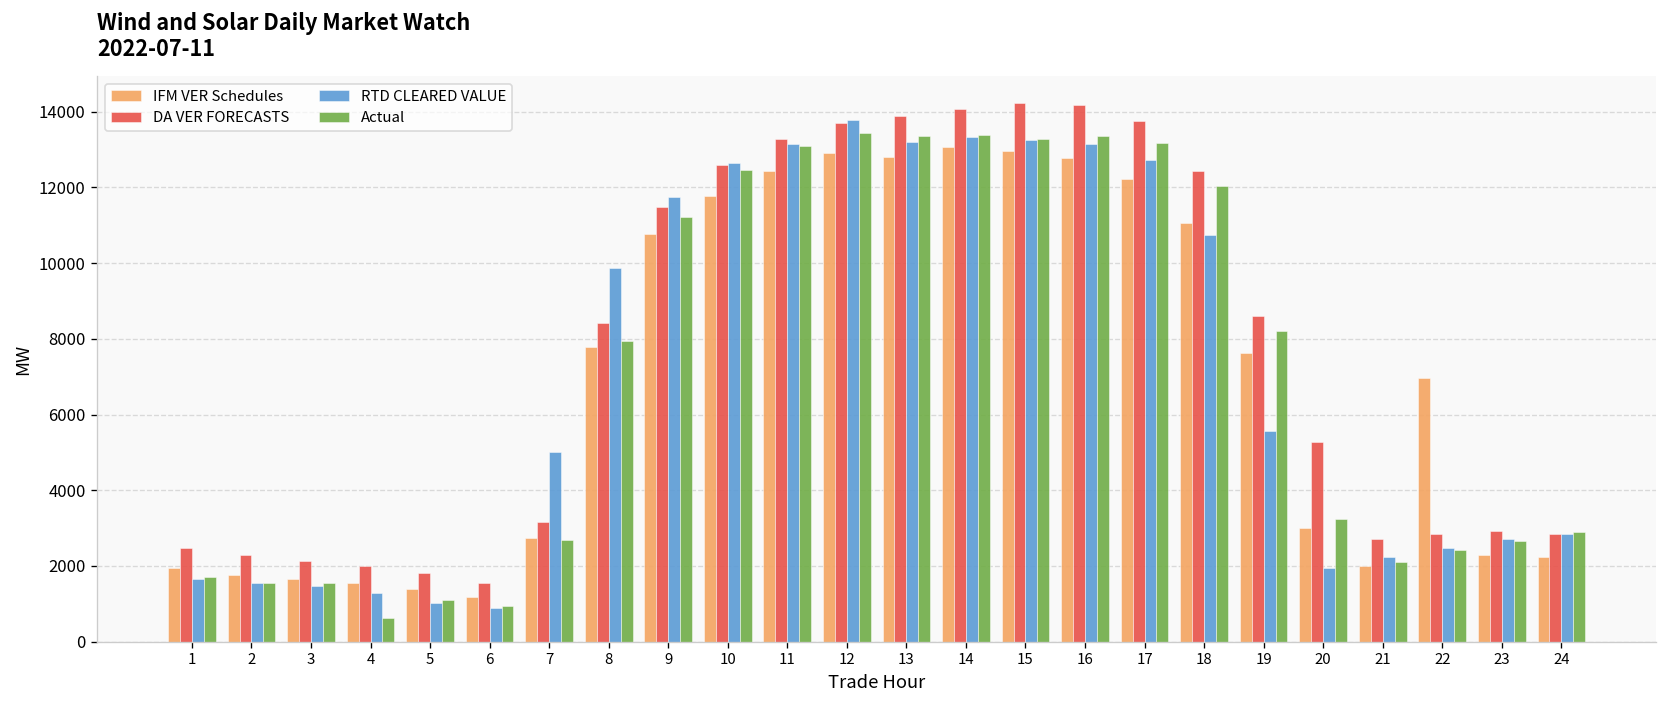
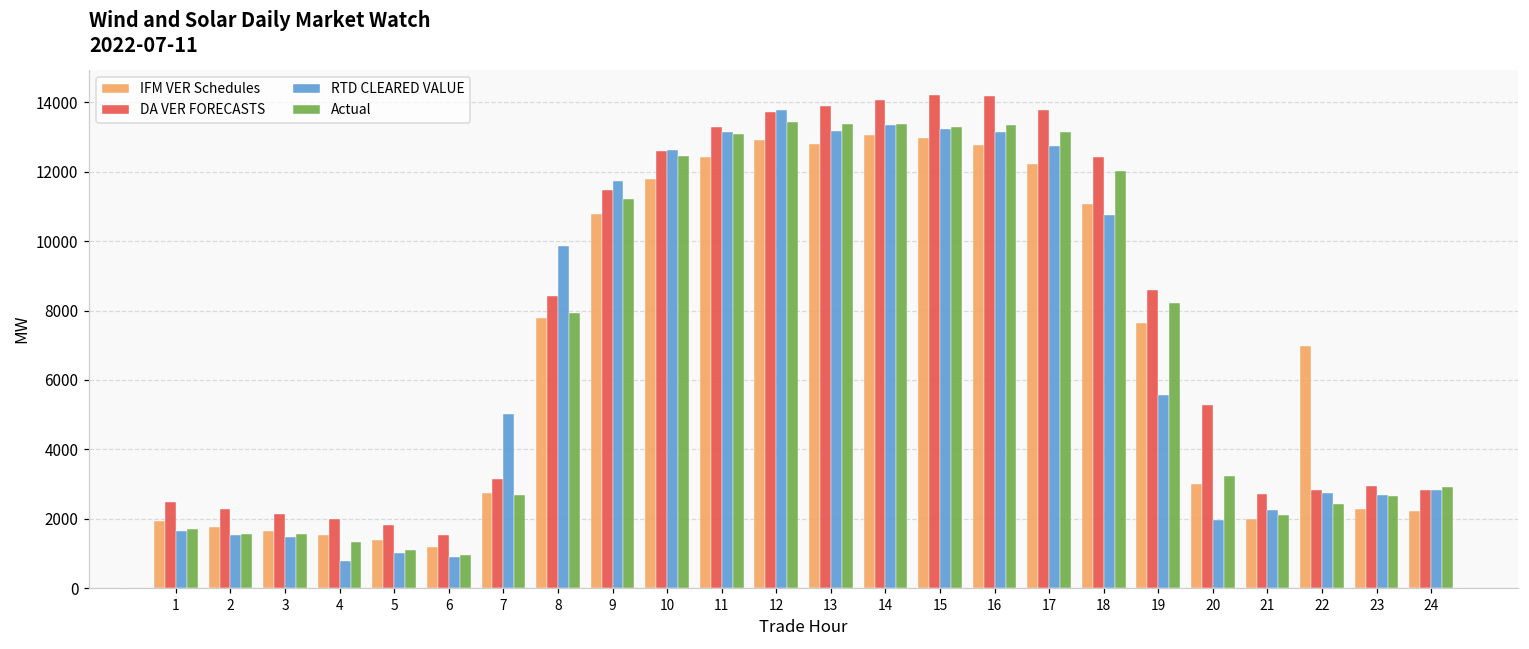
  {
    "IFM VER Schedules": {
      "1": 1900,
      "2": 1800,
      "3": 1700,
      "4": 1500,
      "5": 1400,
      "6": 1200,
      "7": 2700,
      "8": 7800,
      "9": 10800,
      "10": 11800,
      "11": 12400,
      "12": 12900,
      "13": 12800,
      "14": 13100,
      "15": 13000,
      "16": 12800,
      "17": 12200,
      "18": 11100,
      "19": 7600,
      "20": 3000,
      "21": 2000,
      "22": 7000,
      "23": 2300,
      "24": 2200
    },
    "DA VER FORECASTS": {
      "1": 2500,
      "2": 2300,
      "3": 2100,
      "4": 2000,
      "5": 1800,
      "6": 1500,
      "7": 3200,
      "8": 8400,
      "9": 11500,
      "10": 12600,
      "11": 13300,
      "12": 13700,
      "13": 13900,
      "14": 14100,
      "15": 14200,
      "16": 14200,
      "17": 13800,
      "18": 12400,
      "19": 8600,
      "20": 5300,
      "21": 2700,
      "22": 2800,
      "23": 2900,
      "24": 2800
    },
    "RTD CLEARED VALUE": {
      "1": 1700,
      "2": 1500,
      "3": 1500,
-     "4": 1300,
+     "4": 800,
      "5": 1000,
      "6": 900,
      "7": 5000,
      "8": 9900,
      "9": 11700,
      "10": 12600,
      "11": 13200,
      "12": 13800,
      "13": 13200,
      "14": 13300,
      "15": 13200,
      "16": 13200,
      "17": 12700,
      "18": 10700,
      "19": 5600,
      "20": 2000,
      "21": 2200,
-     "22": 2500,
+     "22": 2700,
      "23": 2700,
      "24": 2800
    },
    "Actual": {
      "1": 1700,
      "2": 1600,
      "3": 1500,
-     "4": 600,
+     "4": 1300,
      "5": 1100,
      "6": 900,
      "7": 2700,
      "8": 7900,
      "9": 11200,
      "10": 12500,
      "11": 13100,
      "12": 13400,
      "13": 13400,
      "14": 13400,
      "15": 13300,
      "16": 13400,
      "17": 13200,
      "18": 12000,
      "19": 8200,
      "20": 3200,
      "21": 2100,
      "22": 2400,
      "23": 2600,
      "24": 2900
    }
  }
